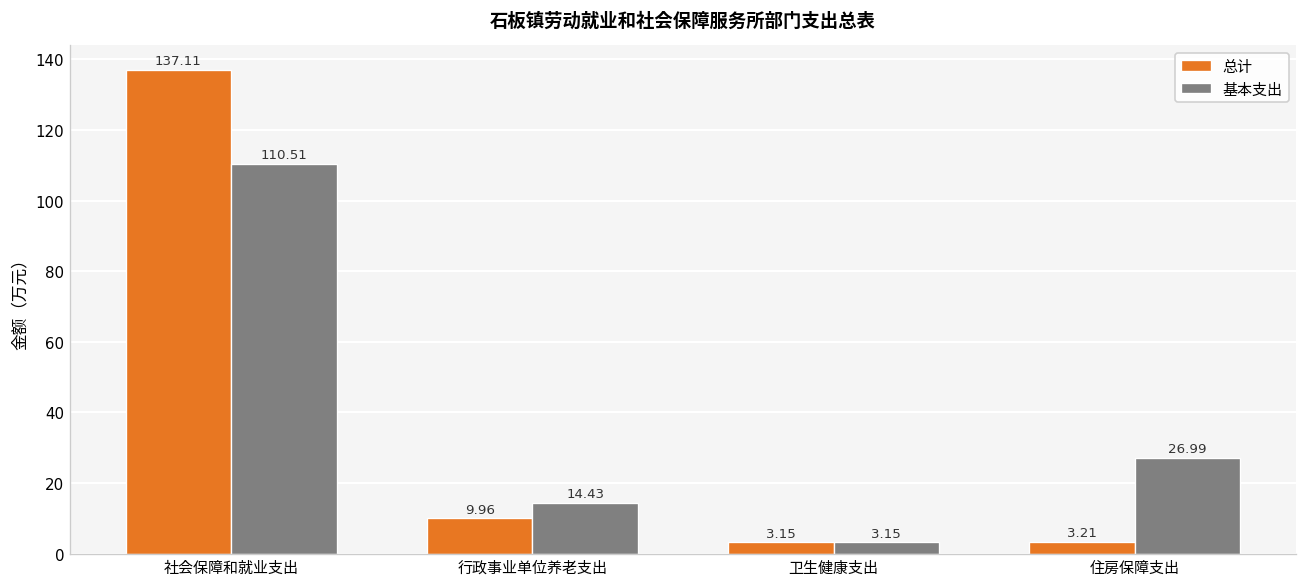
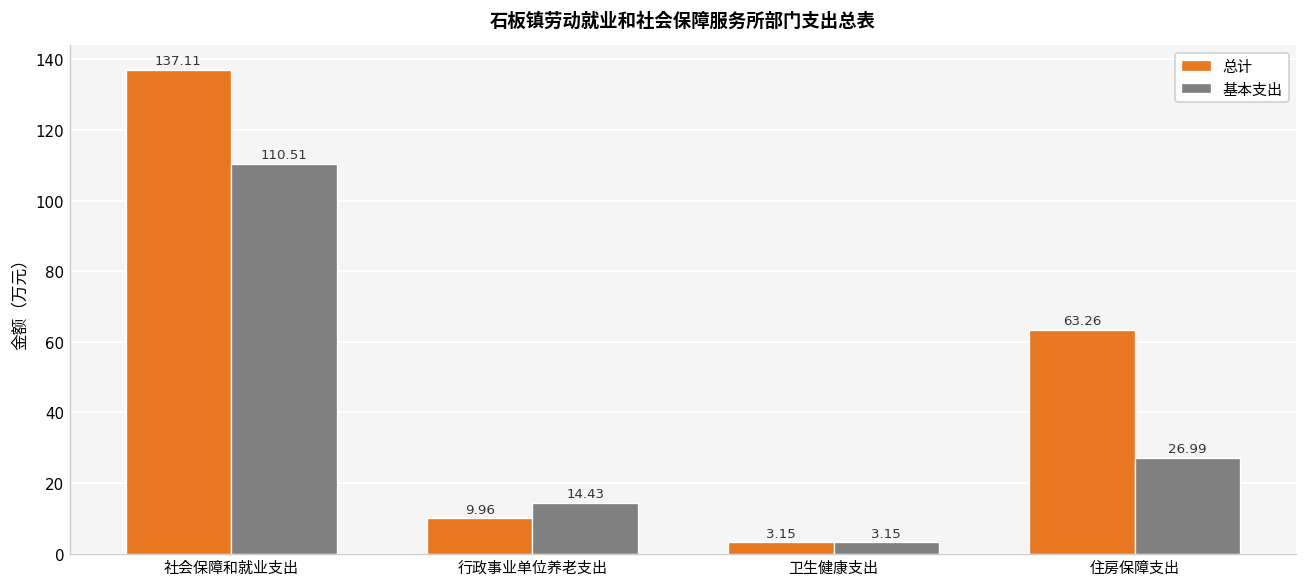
  {
    "总计": {
      "社会保障和就业支出": 137.11,
      "行政事业单位养老支出": 9.96,
      "卫生健康支出": 3.15,
-     "住房保障支出": 3.21
+     "住房保障支出": 63.26
    },
    "基本支出": {
      "社会保障和就业支出": 110.51,
      "行政事业单位养老支出": 14.43,
      "卫生健康支出": 3.15,
      "住房保障支出": 26.99
    }
  }
